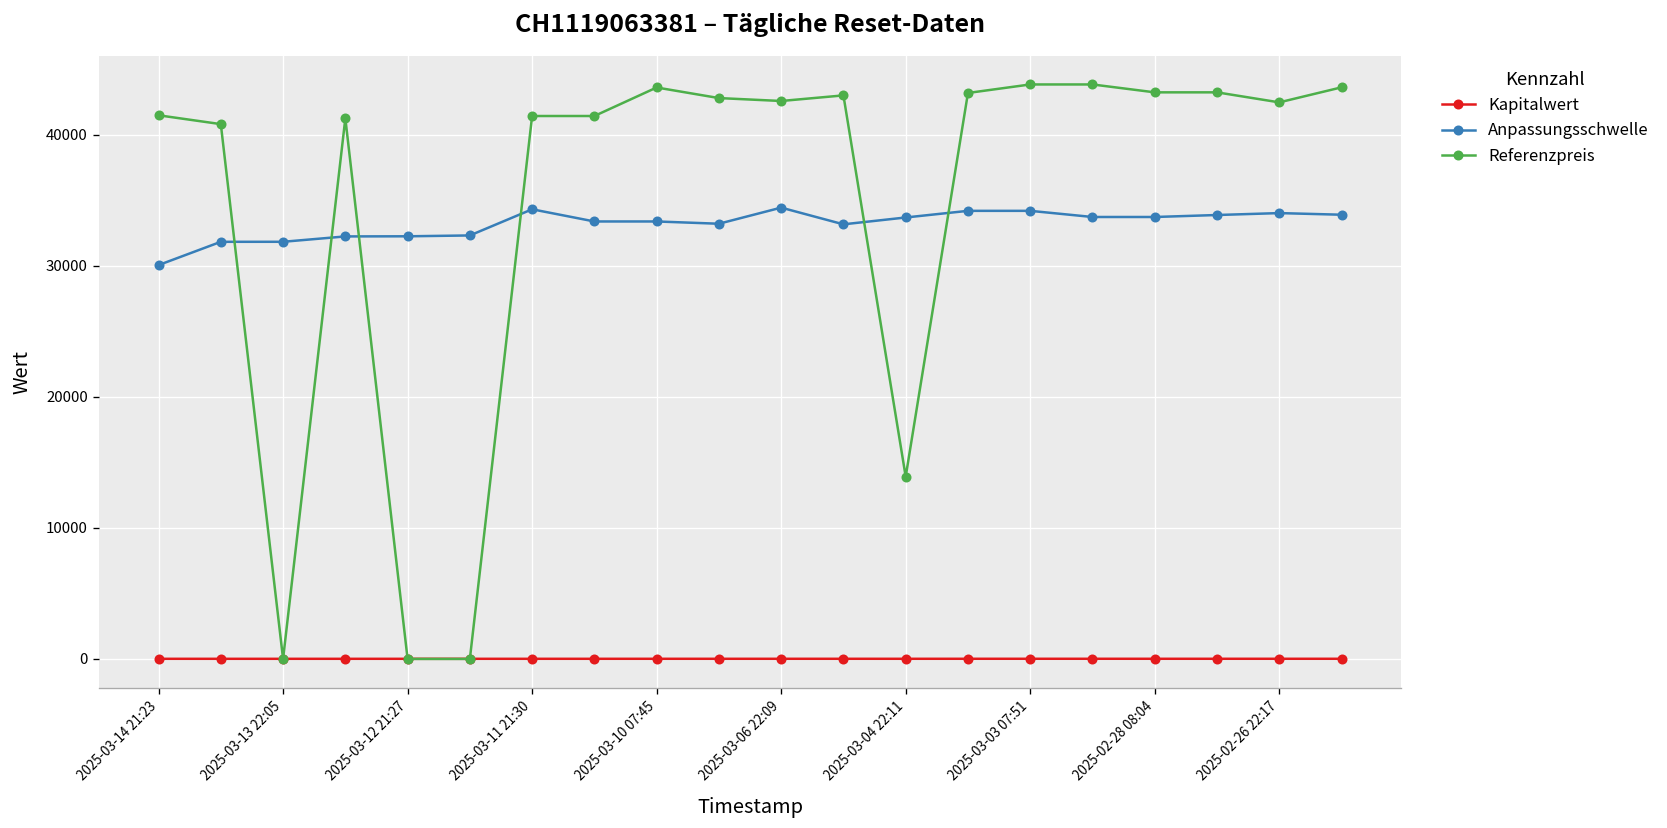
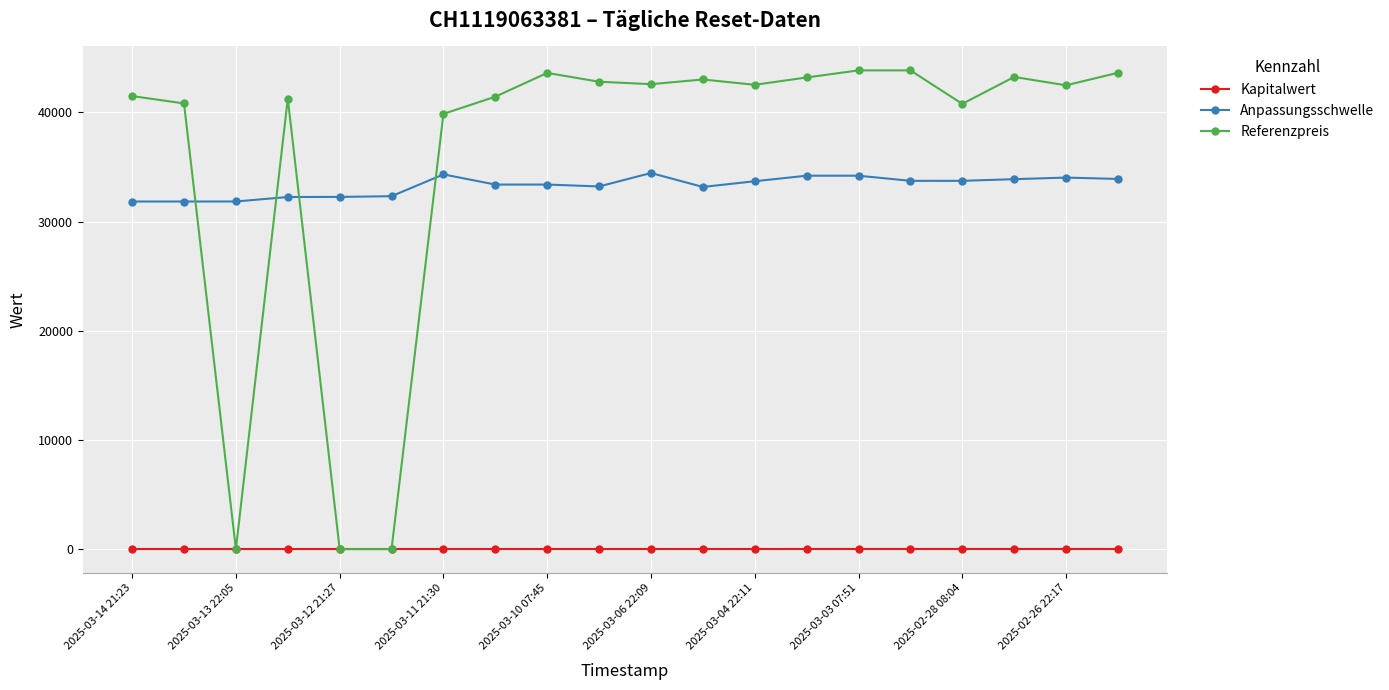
  {
    "Kapitalwert": {
      "2025-03-14 21:23": 0,
      "2025-03-11 21:30": 0,
      "2025-03-10 07:45": 0,
      "2025-03-06 22:09": 0,
      "2025-03-04 22:11": 0,
      "2025-03-03 07:51": 0,
      "2025-02-28 08:04": 0,
      "2025-02-26 22:17": 0
    },
    "Anpassungsschwelle": {
-     "2025-03-14 21:23": 30100,
+     "2025-03-14 21:23": 31800,
      "2025-03-13 22:05": 31800,
      "2025-03-12 21:27": 32300,
      "2025-03-11 21:30": 34300,
      "2025-03-10 07:45": 33400,
      "2025-03-06 22:09": 34400,
      "2025-03-04 22:11": 33700,
      "2025-03-03 07:51": 34200,
      "2025-02-28 08:04": 33700,
      "2025-02-26 22:17": 34000
    },
    "Referenzpreis": {
      "2025-03-14 21:23": 41500,
-     "2025-03-11 21:30": 41400,
+     "2025-03-11 21:30": 39900,
      "2025-03-10 07:45": 43600,
      "2025-03-06 22:09": 42600,
-     "2025-03-04 22:11": 13900,
+     "2025-03-04 22:11": 42500,
      "2025-03-03 07:51": 43800,
-     "2025-02-28 08:04": 43200,
+     "2025-02-28 08:04": 40800,
      "2025-02-26 22:17": 42500
    }
  }
